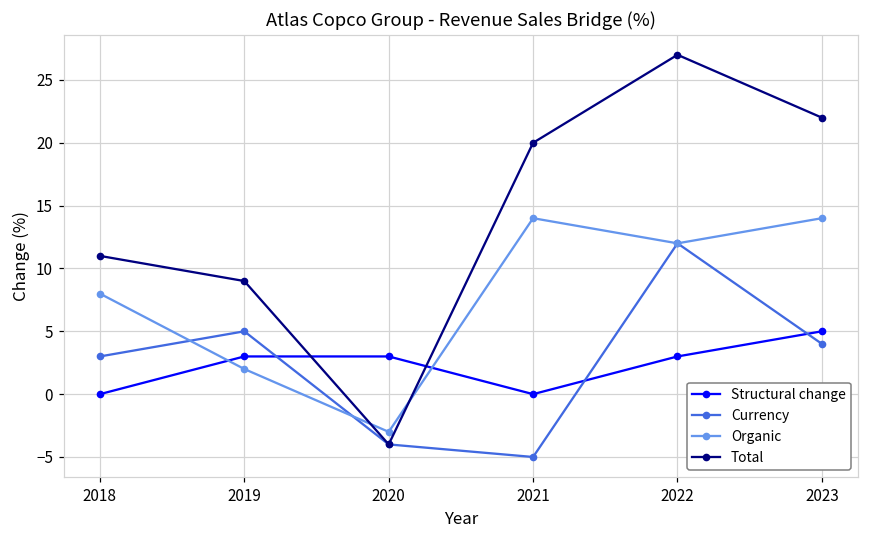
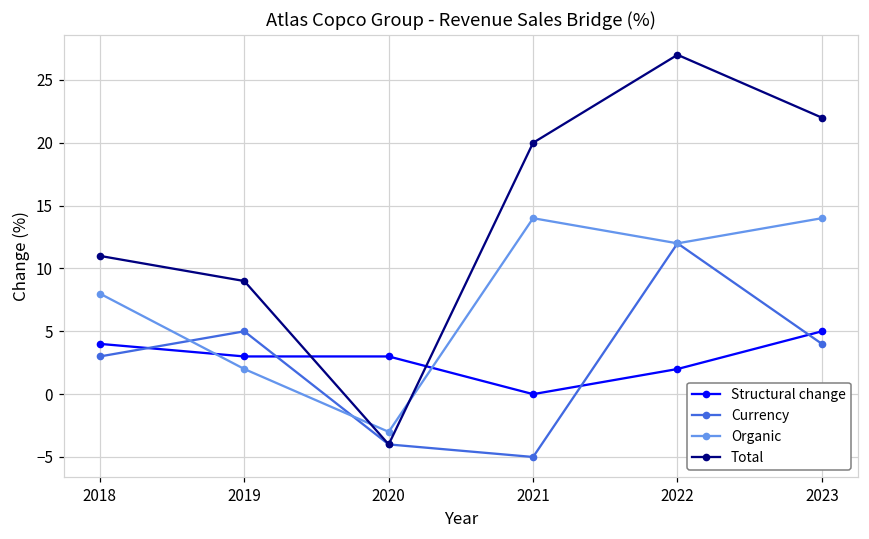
  {
    "Structural change": {
-     "2018": 0,
+     "2018": 4,
      "2019": 3,
      "2020": 3,
      "2021": 0,
-     "2022": 3,
+     "2022": 2,
      "2023": 5
    },
    "Total": {
      "2018": 11,
      "2019": 9,
      "2021": 20,
      "2022": 27,
      "2023": 22
    }
  }
